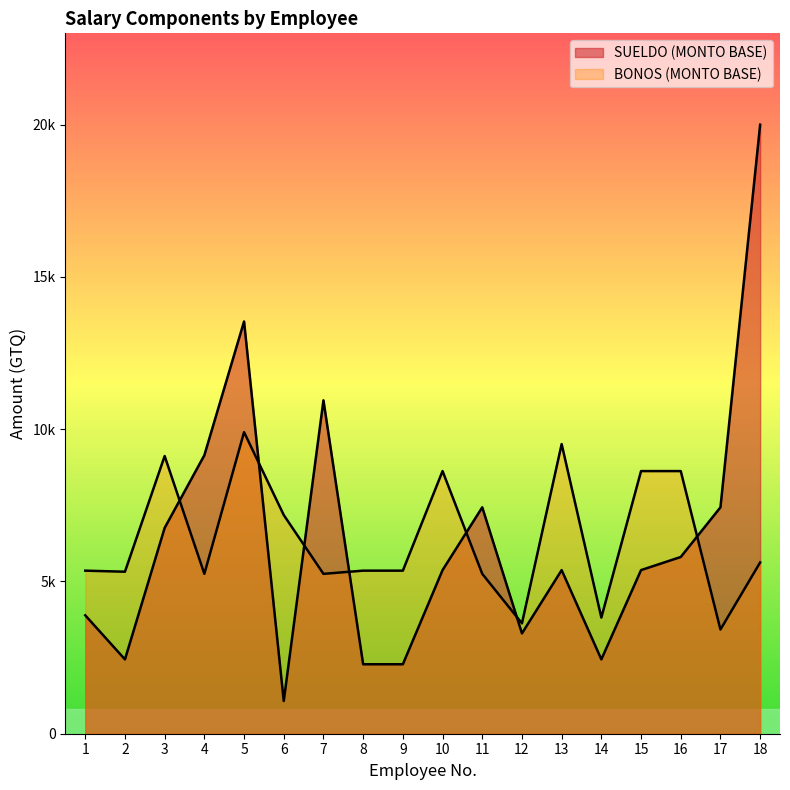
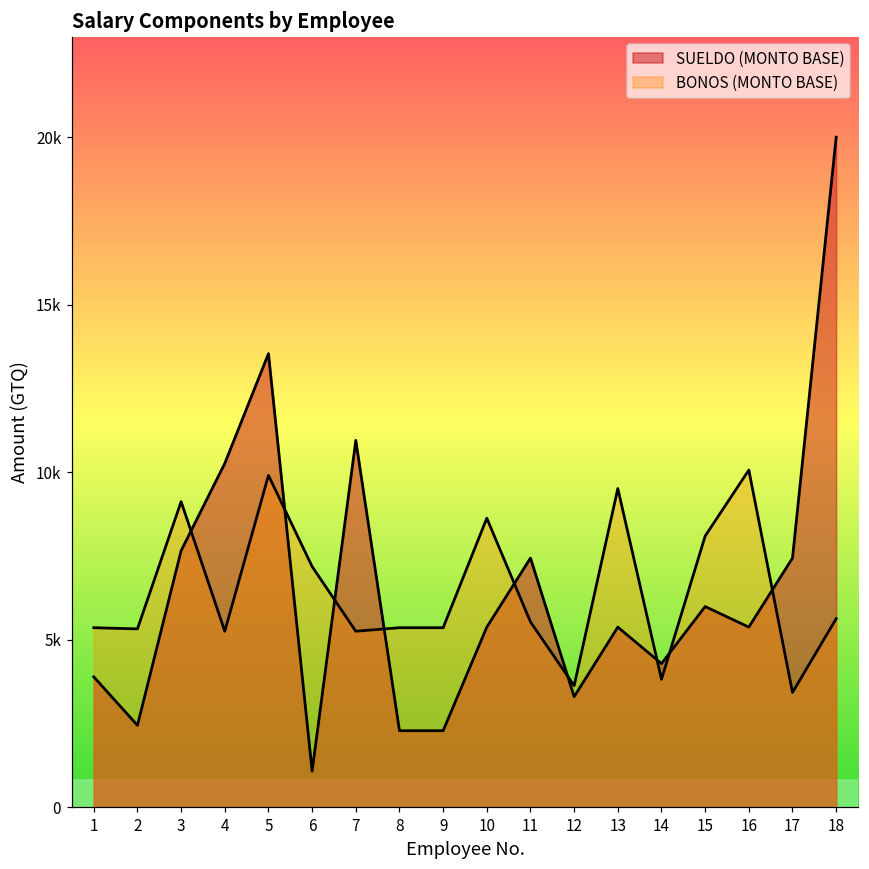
  {
    "SUELDO (MONTO BASE)": {
      "1": 3900,
      "2": 2400,
-     "3": 6800,
-     "4": 9100,
+     "3": 7700,
+     "4": 10300,
      "5": 13500,
      "6": 1100,
      "7": 10900,
      "8": 2300,
      "9": 2300,
      "10": 5400,
      "11": 7400,
      "12": 3300,
      "13": 5400,
-     "14": 2400,
-     "15": 5400,
-     "16": 5800,
+     "14": 4300,
+     "15": 6000,
+     "16": 5400,
      "17": 7400,
      "18": 20000
    },
    "BONOS (MONTO BASE)": {
      "1": 5400,
      "2": 5300,
      "3": 9100,
      "4": 5300,
      "5": 9900,
      "6": 7200,
      "7": 5300,
      "8": 5400,
      "9": 5400,
      "10": 8600,
-     "11": 5300,
+     "11": 5500,
      "12": 3600,
      "13": 9500,
      "14": 3800,
-     "15": 8600,
-     "16": 8600,
+     "15": 8100,
+     "16": 10100,
      "17": 3400,
      "18": 5600
    }
  }
